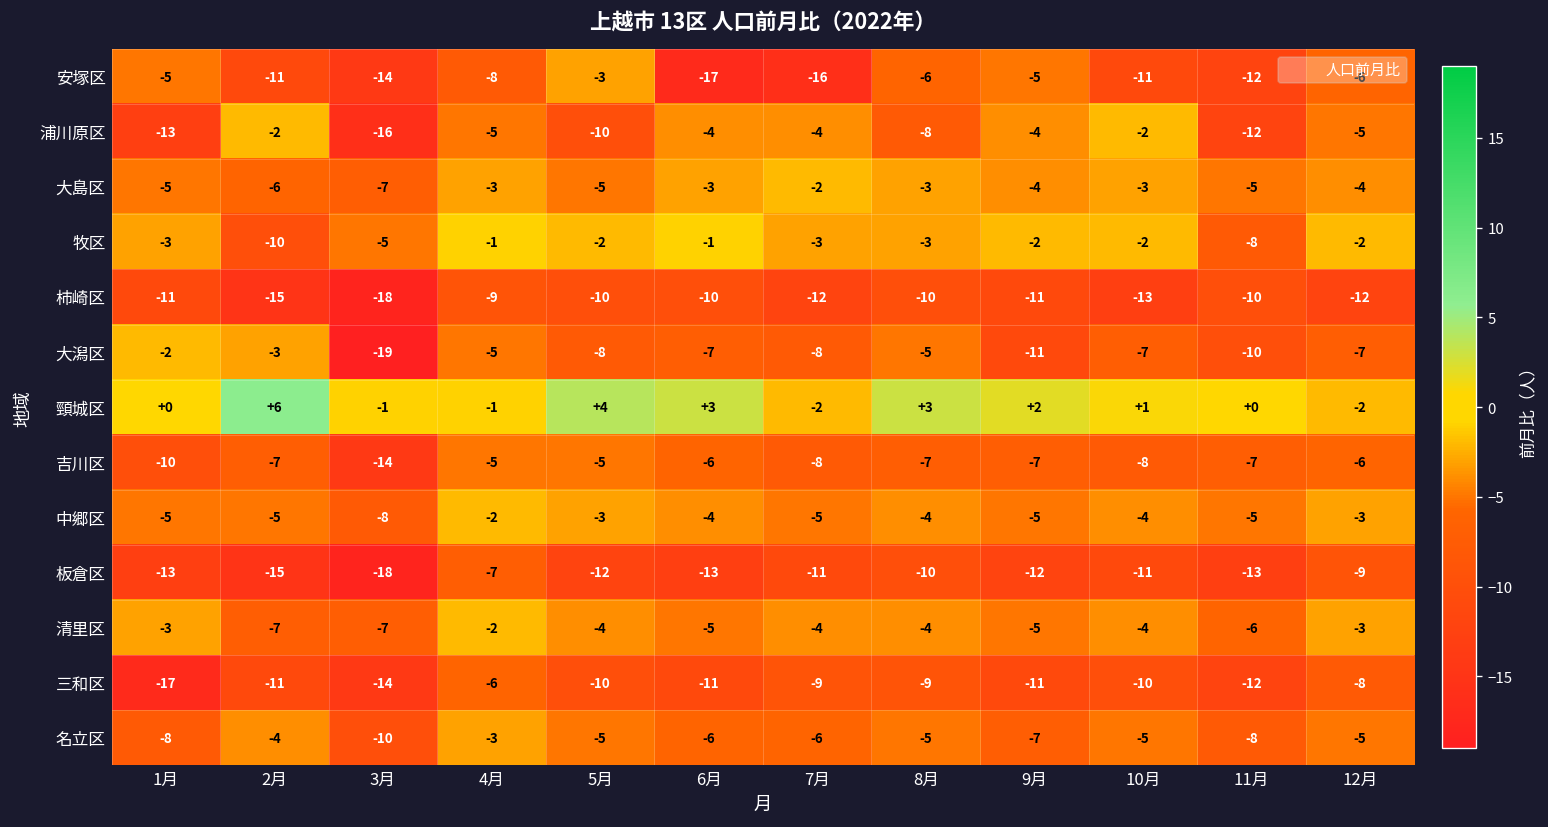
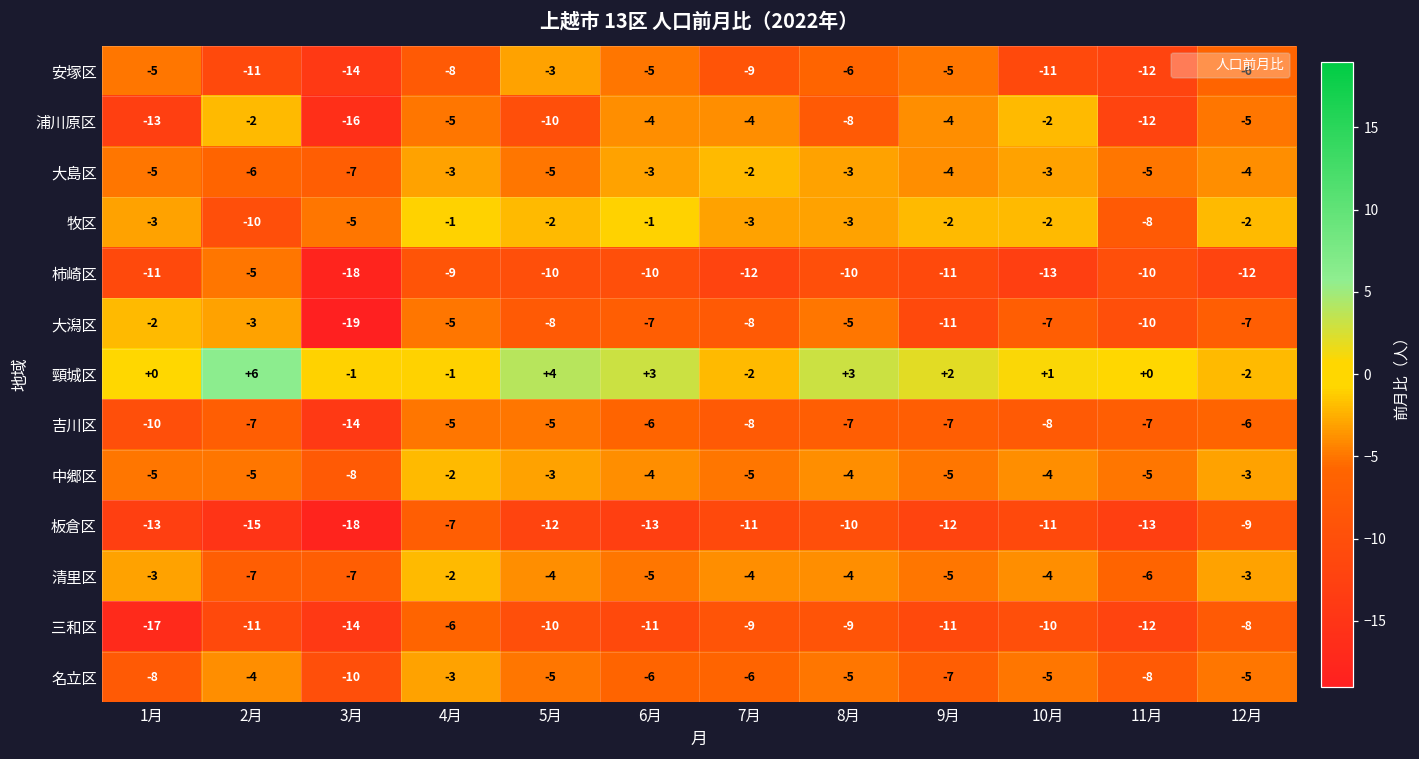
  {
    "安塚区": {
      "1月": "-5",
      "2月": "-11",
      "3月": "-14",
      "4月": "-8",
      "5月": "-3",
-     "6月": "-17",
-     "7月": "-16",
+     "6月": "-5",
+     "7月": "-9",
      "8月": "-6",
      "9月": "-5",
      "10月": "-11",
      "11月": "-12"
    },
    "浦川原区": {
      "1月": "-13",
      "2月": "-2",
      "3月": "-16",
      "4月": "-5",
      "5月": "-10",
      "6月": "-4",
      "7月": "-4",
      "8月": "-8",
      "9月": "-4",
      "10月": "-2",
      "11月": "-12",
      "12月": "-5"
    },
    "大島区": {
      "1月": "-5",
      "2月": "-6",
      "3月": "-7",
      "4月": "-3",
      "5月": "-5",
      "6月": "-3",
      "7月": "-2",
      "8月": "-3",
      "9月": "-4",
      "10月": "-3",
      "11月": "-5",
      "12月": "-4"
    },
    "牧区": {
      "1月": "-3",
      "2月": "-10",
      "3月": "-5",
      "4月": "-1",
      "5月": "-2",
      "6月": "-1",
      "7月": "-3",
      "8月": "-3",
      "9月": "-2",
      "10月": "-2",
      "11月": "-8",
      "12月": "-2"
    },
    "柿崎区": {
      "1月": "-11",
-     "2月": "-15",
+     "2月": "-5",
      "3月": "-18",
      "4月": "-9",
      "5月": "-10",
      "6月": "-10",
      "7月": "-12",
      "8月": "-10",
      "9月": "-11",
      "10月": "-13",
      "11月": "-10",
      "12月": "-12"
    },
    "大潟区": {
      "1月": "-2",
      "2月": "-3",
      "3月": "-19",
      "4月": "-5",
      "5月": "-8",
      "6月": "-7",
      "7月": "-8",
      "8月": "-5",
      "9月": "-11",
      "10月": "-7",
      "11月": "-10",
      "12月": "-7"
    },
    "頸城区": {
      "1月": "+0",
      "2月": "+6",
      "3月": "-1",
      "4月": "-1",
      "5月": "+4",
      "6月": "+3",
      "7月": "-2",
      "8月": "+3",
      "9月": "+2",
      "10月": "+1",
      "11月": "+0",
      "12月": "-2"
    },
    "吉川区": {
      "1月": "-10",
      "2月": "-7",
      "3月": "-14",
      "4月": "-5",
      "5月": "-5",
      "6月": "-6",
      "7月": "-8",
      "8月": "-7",
      "9月": "-7",
      "10月": "-8",
      "11月": "-7",
      "12月": "-6"
    },
    "中郷区": {
      "1月": "-5",
      "2月": "-5",
      "3月": "-8",
      "4月": "-2",
      "5月": "-3",
      "6月": "-4",
      "7月": "-5",
      "8月": "-4",
      "9月": "-5",
      "10月": "-4",
      "11月": "-5",
      "12月": "-3"
    },
    "板倉区": {
      "1月": "-13",
      "2月": "-15",
      "3月": "-18",
      "4月": "-7",
      "5月": "-12",
      "6月": "-13",
      "7月": "-11",
      "8月": "-10",
      "9月": "-12",
      "10月": "-11",
      "11月": "-13",
      "12月": "-9"
    },
    "清里区": {
      "1月": "-3",
      "2月": "-7",
      "3月": "-7",
      "4月": "-2",
      "5月": "-4",
      "6月": "-5",
      "7月": "-4",
      "8月": "-4",
      "9月": "-5",
      "10月": "-4",
      "11月": "-6",
      "12月": "-3"
    },
    "三和区": {
      "1月": "-17",
      "2月": "-11",
      "3月": "-14",
      "4月": "-6",
      "5月": "-10",
      "6月": "-11",
      "7月": "-9",
      "8月": "-9",
      "9月": "-11",
      "10月": "-10",
      "11月": "-12",
      "12月": "-8"
    },
    "名立区": {
      "1月": "-8",
      "2月": "-4",
      "3月": "-10",
      "4月": "-3",
      "5月": "-5",
      "6月": "-6",
      "7月": "-6",
      "8月": "-5",
      "9月": "-7",
      "10月": "-5",
      "11月": "-8",
      "12月": "-5"
    }
  }
